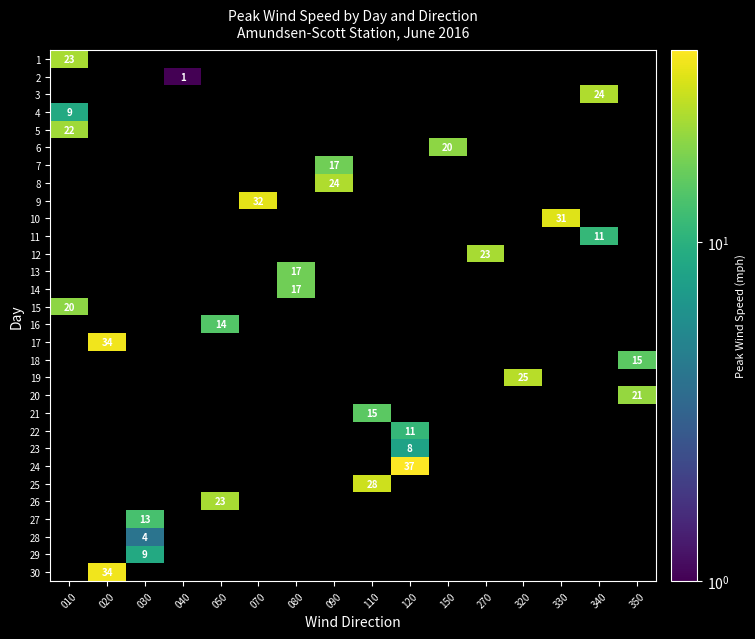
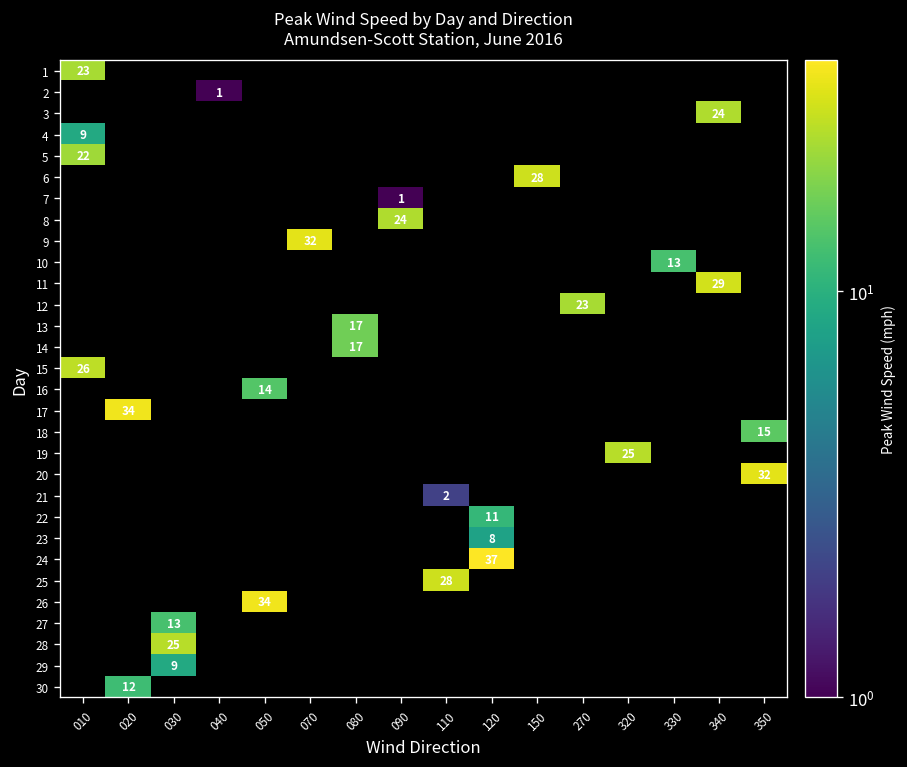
  {
    "1": {
      "010": 23
    },
    "2": {
      "040": 1
    },
    "3": {
      "340": 24
    },
    "4": {
      "010": 9
    },
    "5": {
      "010": 22
    },
    "6": {
-     "150": 20
+     "150": 28
    },
    "7": {
-     "090": 17
+     "090": 1
    },
    "8": {
      "090": 24
    },
    "9": {
      "070": 32
    },
    "10": {
-     "330": 31
+     "330": 13
    },
    "11": {
-     "340": 11
+     "340": 29
    },
    "12": {
      "270": 23
    },
    "13": {
      "080": 17
    },
    "14": {
      "080": 17
    },
    "15": {
-     "010": 20
+     "010": 26
    },
    "16": {
      "050": 14
    },
    "17": {
      "020": 34
    },
    "18": {
      "350": 15
    },
    "19": {
      "320": 25
    },
    "20": {
-     "350": 21
+     "350": 32
    },
    "21": {
-     "110": 15
+     "110": 2
    },
    "22": {
      "120": 11
    },
    "23": {
      "120": 8
    },
    "24": {
      "120": 37
    },
    "25": {
      "110": 28
    },
    "26": {
-     "050": 23
+     "050": 34
    },
    "27": {
      "030": 13
    },
    "28": {
-     "030": 4
+     "030": 25
    },
    "29": {
      "030": 9
    },
    "30": {
-     "020": 34
+     "020": 12
    }
  }
